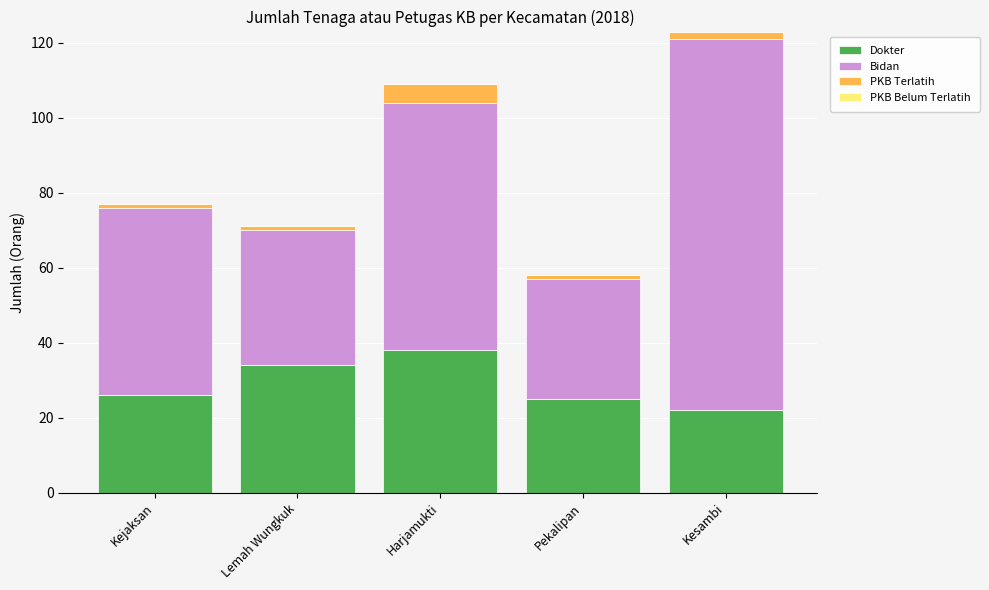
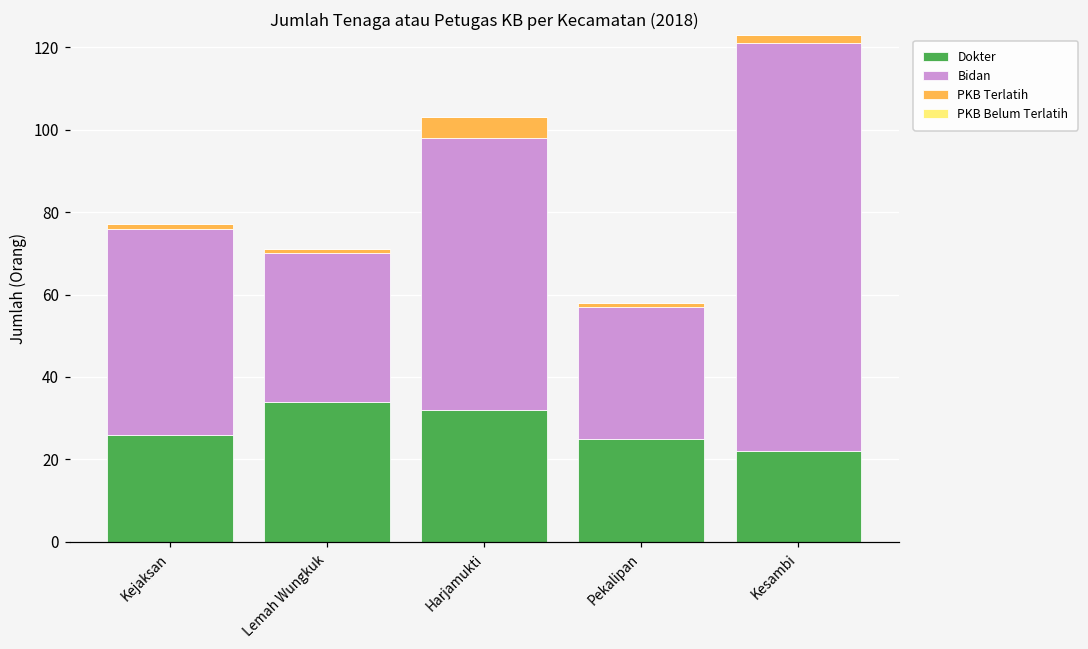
  {
    "Dokter": {
      "Kejaksan": 26,
      "Lemah Wungkuk": 34,
-     "Harjamukti": 38,
+     "Harjamukti": 32,
      "Pekalipan": 25,
      "Kesambi": 22
    },
    "Bidan": {
      "Kejaksan": 50,
      "Lemah Wungkuk": 36,
      "Harjamukti": 66,
      "Pekalipan": 32,
      "Kesambi": 99
    }
  }
